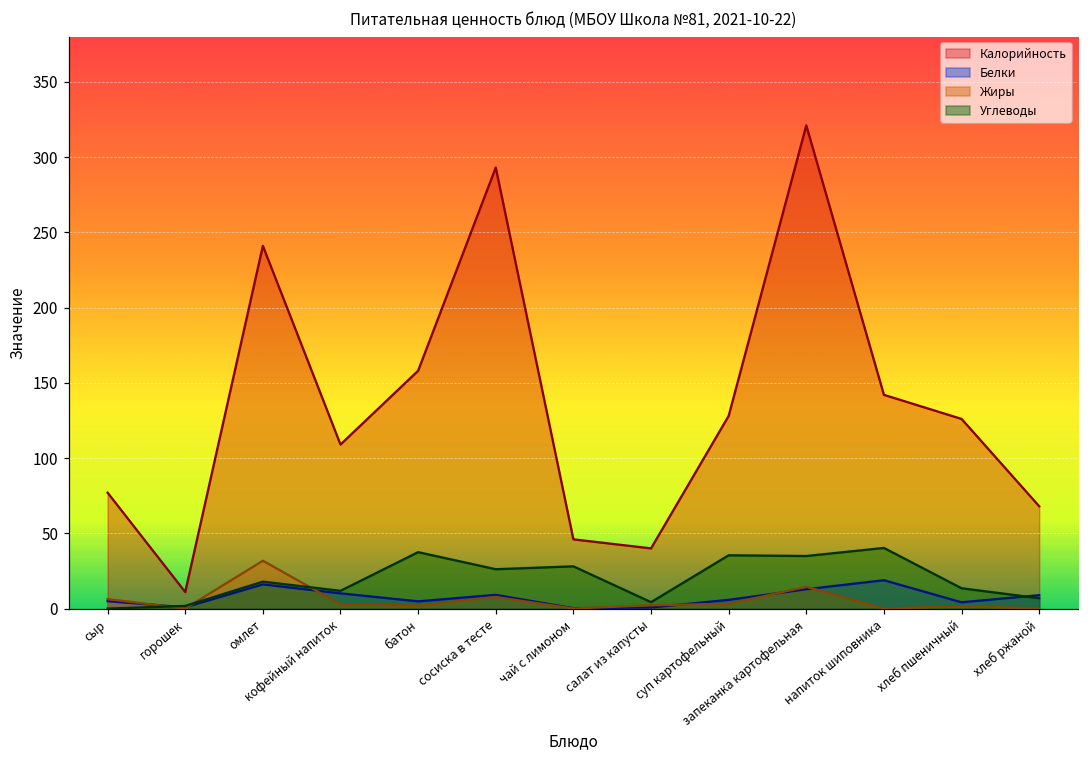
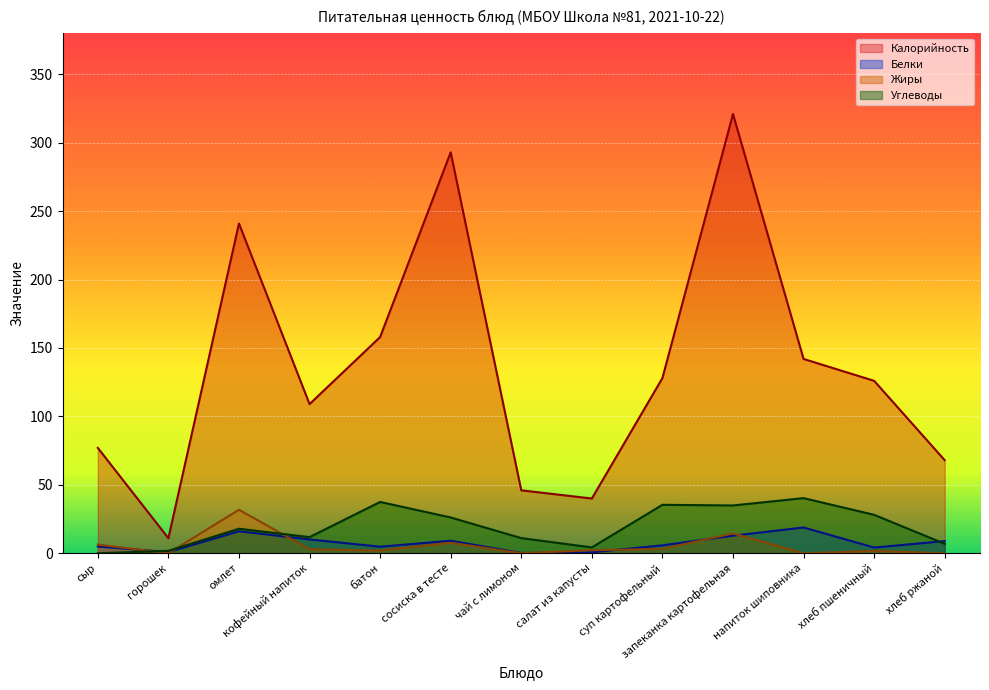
  {
    "Белки": {
      "омлет": 16,
      "батон": 5,
      "суп картофельный": 6,
      "напиток шиповника": 19,
      "хлеб пшеничный": 4,
      "хлеб ржаной": 9
    },
    "Углеводы": {
      "сыр": 0,
      "омлет": 18,
      "батон": 38,
      "сосиска в тесте": 26,
-     "чай с лимоном": 28,
+     "чай с лимоном": 11,
      "салат из капусты": 4,
      "суп картофельный": 35,
      "запеканка картофельная": 35,
      "напиток шиповника": 40,
-     "хлеб пшеничный": 14,
+     "хлеб пшеничный": 28,
      "хлеб ржаной": 7
    }
  }
